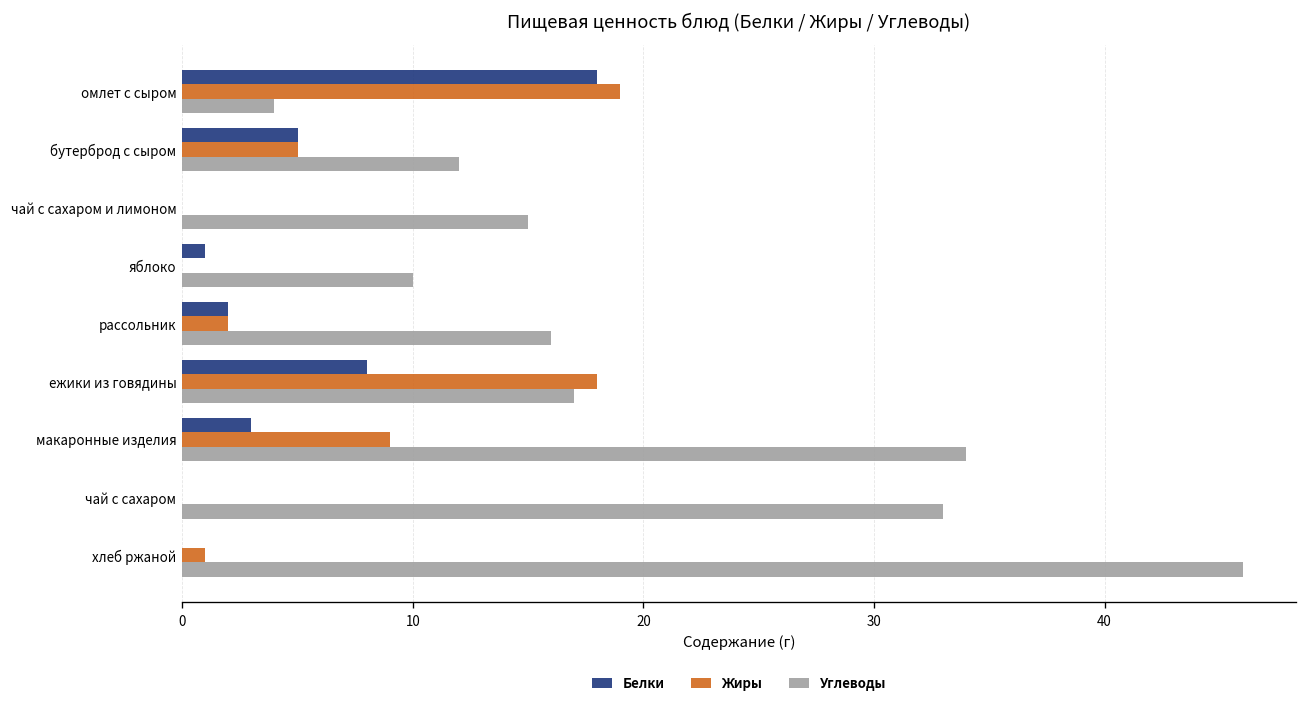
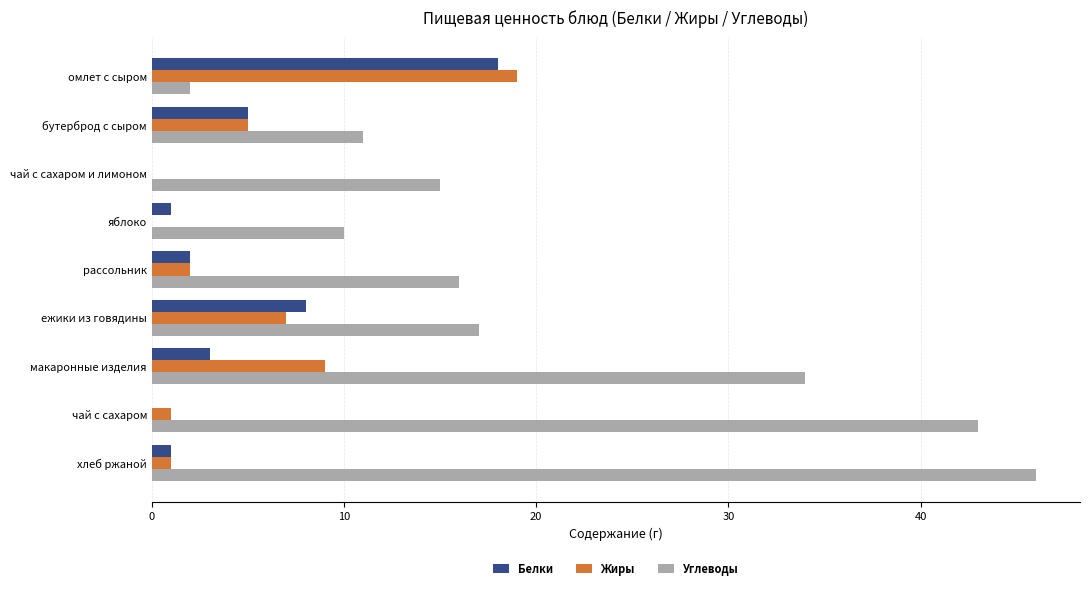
  {
    "Белки": {
      "омлет с сыром": 18,
      "бутерброд с сыром": 5,
      "чай с сахаром и лимоном": 0,
      "яблоко": 1,
      "рассольник": 2,
      "ежики из говядины": 8,
      "макаронные изделия": 3,
      "чай с сахаром": 0,
-     "хлеб ржаной": 0
+     "хлеб ржаной": 1
    },
    "Жиры": {
      "омлет с сыром": 19,
      "бутерброд с сыром": 5,
      "чай с сахаром и лимоном": 0,
      "яблоко": 0,
      "рассольник": 2,
-     "ежики из говядины": 18,
+     "ежики из говядины": 7,
      "макаронные изделия": 9,
-     "чай с сахаром": 0,
+     "чай с сахаром": 1,
      "хлеб ржаной": 1
    },
    "Углеводы": {
-     "омлет с сыром": 4,
-     "бутерброд с сыром": 12,
+     "омлет с сыром": 2,
+     "бутерброд с сыром": 11,
      "чай с сахаром и лимоном": 15,
      "яблоко": 10,
      "рассольник": 16,
      "ежики из говядины": 17,
      "макаронные изделия": 34,
-     "чай с сахаром": 33,
+     "чай с сахаром": 43,
      "хлеб ржаной": 46
    }
  }
